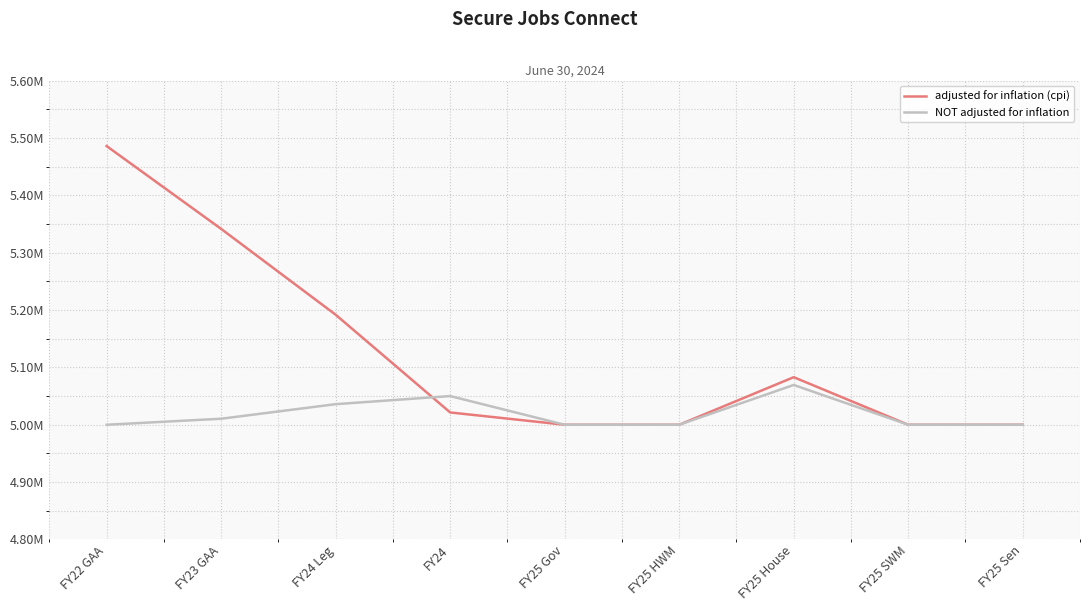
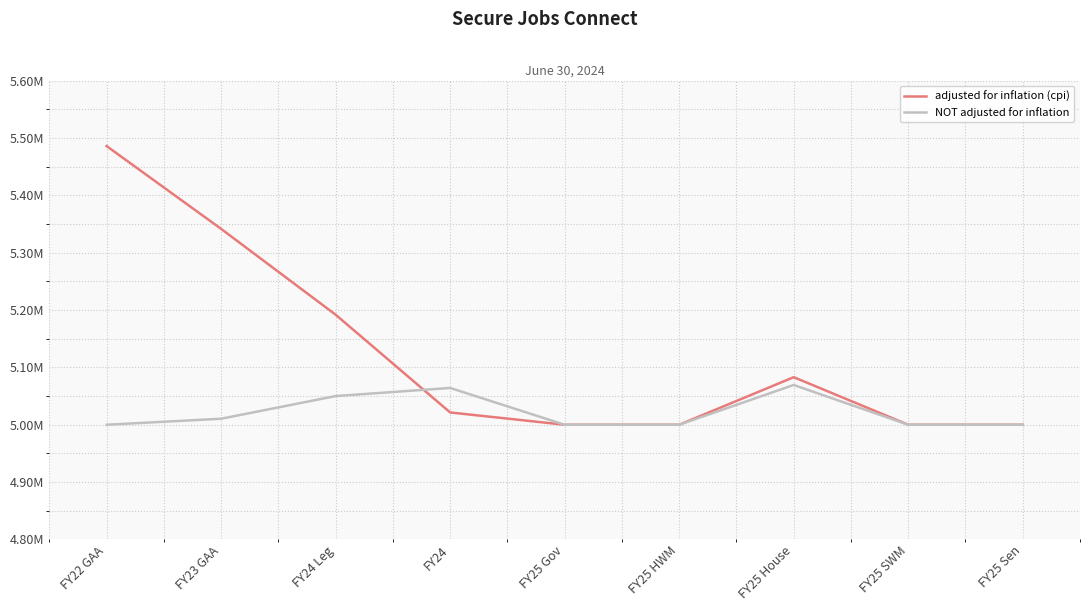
  {
    "adjusted for inflation (cpi)": {
      "FY22 GAA": 5490000,
      "FY23 GAA": 5340000,
      "FY24 Leg": 5190000,
      "FY24": 5020000,
      "FY25 House": 5080000
    },
    "NOT adjusted for inflation": {
      "FY22 GAA": 5000000,
      "FY23 GAA": 5010000,
-     "FY24 Leg": 5040000,
-     "FY24": 5050000,
+     "FY24 Leg": 5050000,
+     "FY24": 5060000,
      "FY25 House": 5070000
    }
  }
